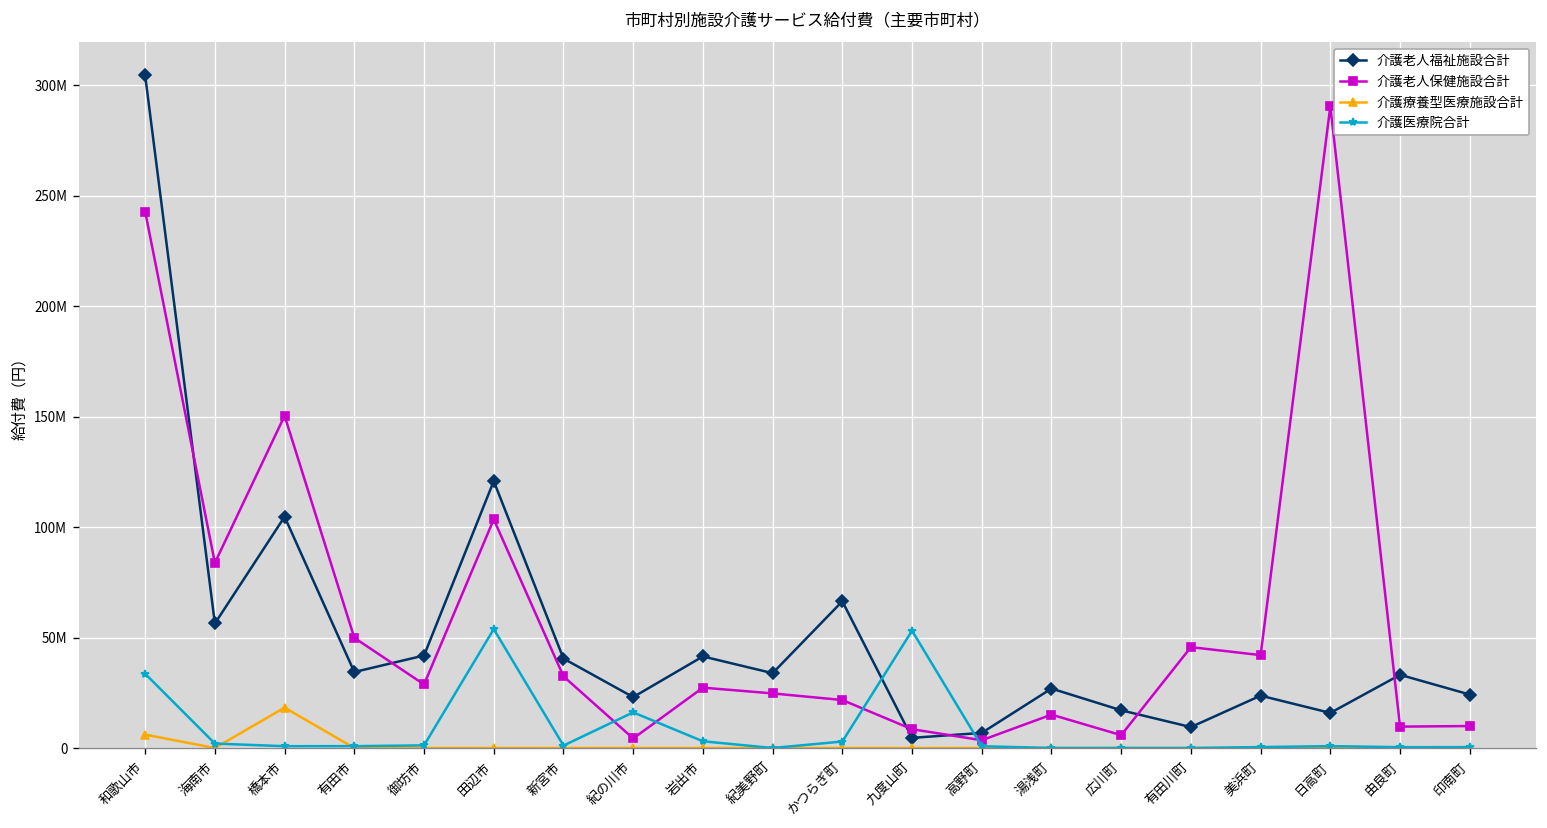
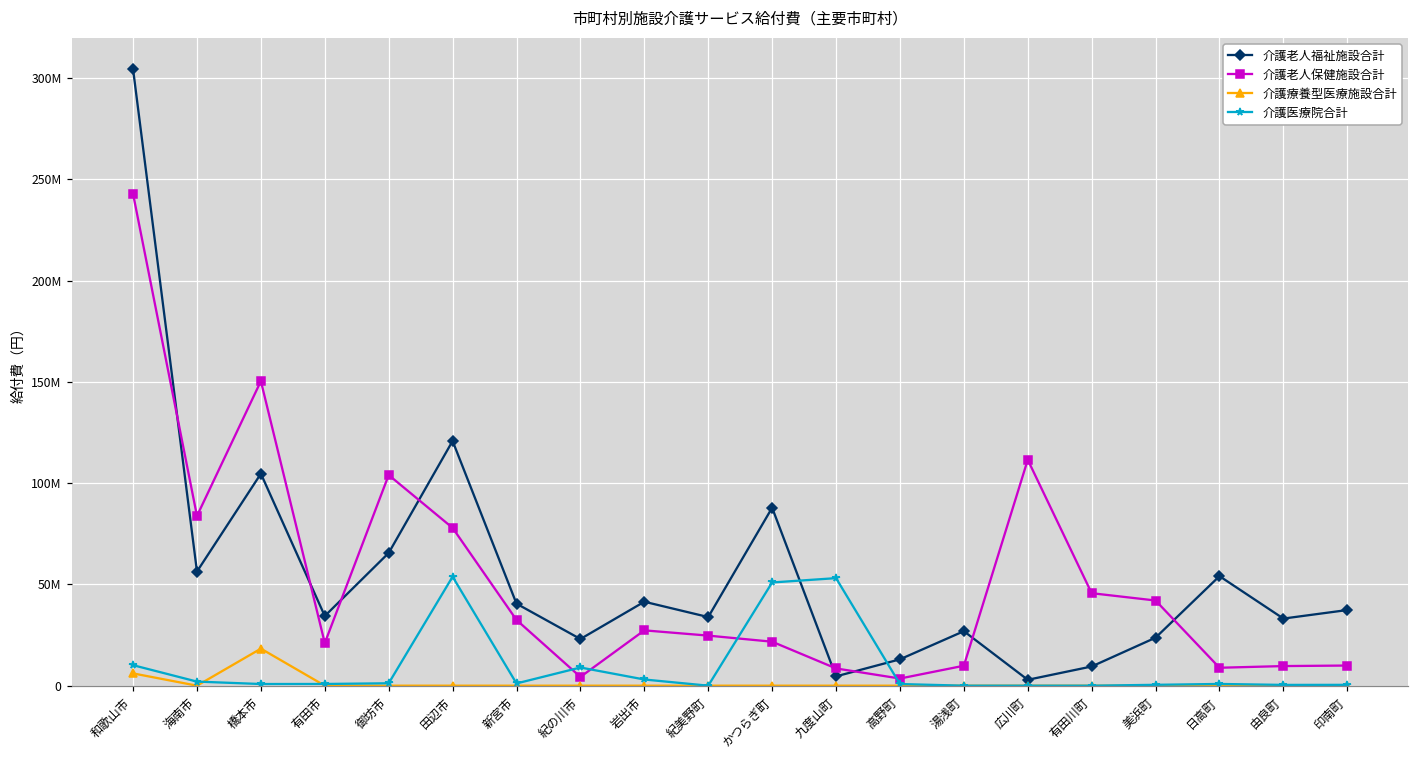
  {
    "介護老人福祉施設合計": {
      "和歌山市": 304000000,
      "海南市": 56000000,
      "橋本市": 105000000,
      "有田市": 34000000,
-     "御坊市": 42000000,
+     "御坊市": 66000000,
      "田辺市": 121000000,
      "新宮市": 40000000,
      "紀の川市": 23000000,
      "岩出市": 41000000,
      "紀美野町": 34000000,
-     "かつらぎ町": 66000000,
+     "かつらぎ町": 88000000,
      "九度山町": 5000000,
-     "高野町": 7000000,
+     "高野町": 13000000,
      "湯浅町": 27000000,
-     "広川町": 17000000,
+     "広川町": 3000000,
      "有田川町": 9000000,
      "美浜町": 24000000,
-     "日高町": 16000000,
+     "日高町": 54000000,
      "由良町": 33000000,
-     "印南町": 24000000
+     "印南町": 37000000
    },
    "介護老人保健施設合計": {
      "和歌山市": 243000000,
      "海南市": 84000000,
      "橋本市": 150000000,
-     "有田市": 50000000,
-     "御坊市": 29000000,
-     "田辺市": 104000000,
+     "有田市": 21000000,
+     "御坊市": 104000000,
+     "田辺市": 78000000,
      "新宮市": 32000000,
      "紀の川市": 4000000,
      "岩出市": 27000000,
      "紀美野町": 25000000,
      "かつらぎ町": 22000000,
      "九度山町": 9000000,
      "高野町": 4000000,
-     "湯浅町": 15000000,
-     "広川町": 6000000,
+     "湯浅町": 10000000,
+     "広川町": 112000000,
      "有田川町": 46000000,
      "美浜町": 42000000,
-     "日高町": 291000000,
+     "日高町": 9000000,
      "由良町": 10000000,
      "印南町": 10000000
    },
    "介護療養型医療施設合計": {
      "和歌山市": 6000000,
      "海南市": 0,
      "橋本市": 18000000,
      "田辺市": 0,
      "紀の川市": 0,
      "岩出市": 0,
      "かつらぎ町": 0,
      "九度山町": 0
    },
    "介護医療院合計": {
-     "和歌山市": 34000000,
+     "和歌山市": 10000000,
      "海南市": 2000000,
      "橋本市": 1000000,
      "田辺市": 54000000,
-     "紀の川市": 16000000,
+     "紀の川市": 9000000,
      "岩出市": 3000000,
-     "かつらぎ町": 3000000,
+     "かつらぎ町": 51000000,
      "九度山町": 53000000
    }
  }
